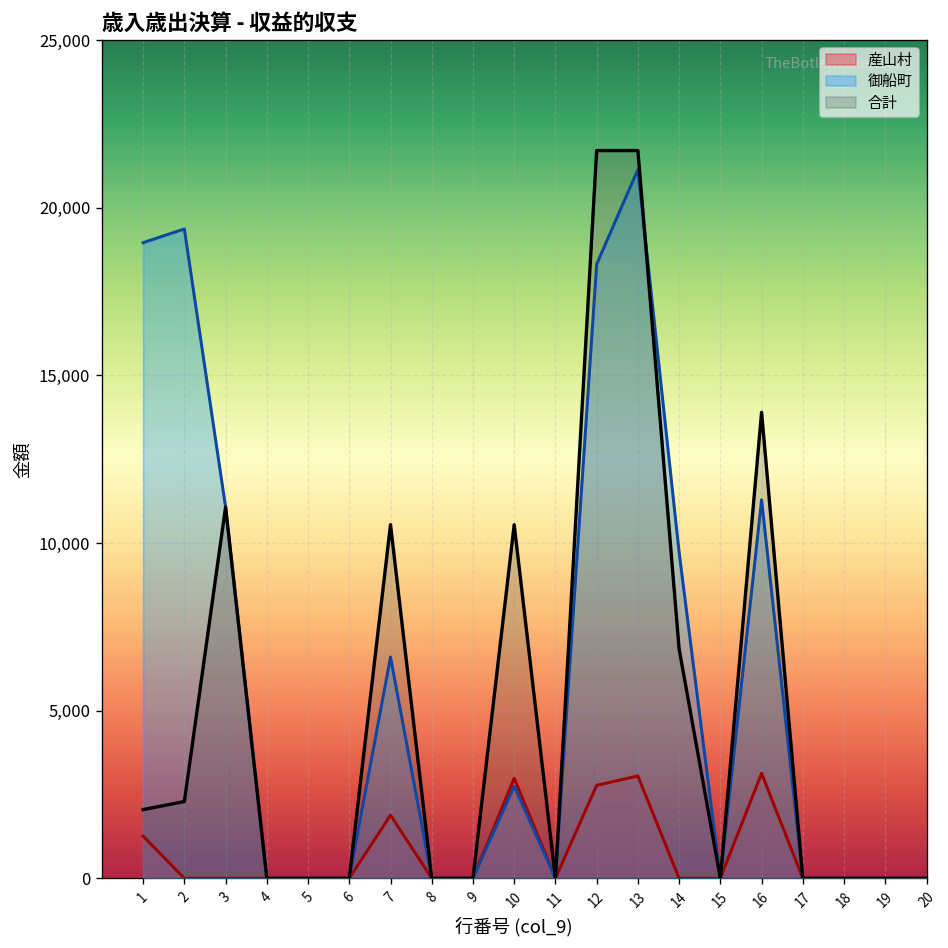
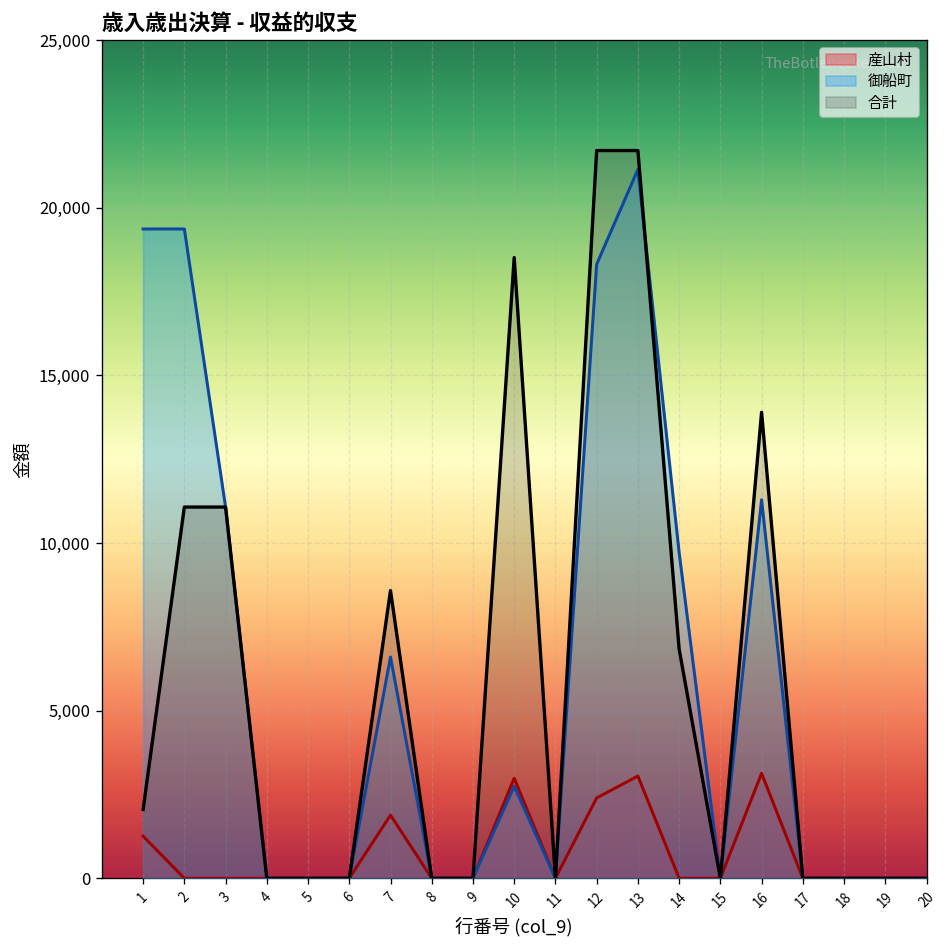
  {
    "合計": {
      "1": "2,100",
-     "2": "2,300",
-     "7": "10,500",
-     "10": "10,500",
+     "2": "11,100",
+     "7": "8,600",
+     "10": "18,500",
      "12": "21,700",
      "13": "21,700",
      "14": "6,800",
      "16": "13,900"
    },
    "産山村": {
      "1": "1,300",
      "2": "0",
      "3": "0",
      "7": "1,900",
      "10": "3,000",
-     "12": "2,800",
+     "12": "2,400",
      "13": "3,000",
      "14": "0",
      "16": "3,100"
    },
    "御船町": {
-     "1": "19,000",
+     "1": "19,400",
      "2": "19,400",
      "7": "6,600",
      "10": "2,700",
      "12": "18,300",
      "13": "21,100",
      "14": "9,700",
      "16": "11,300"
    }
  }
